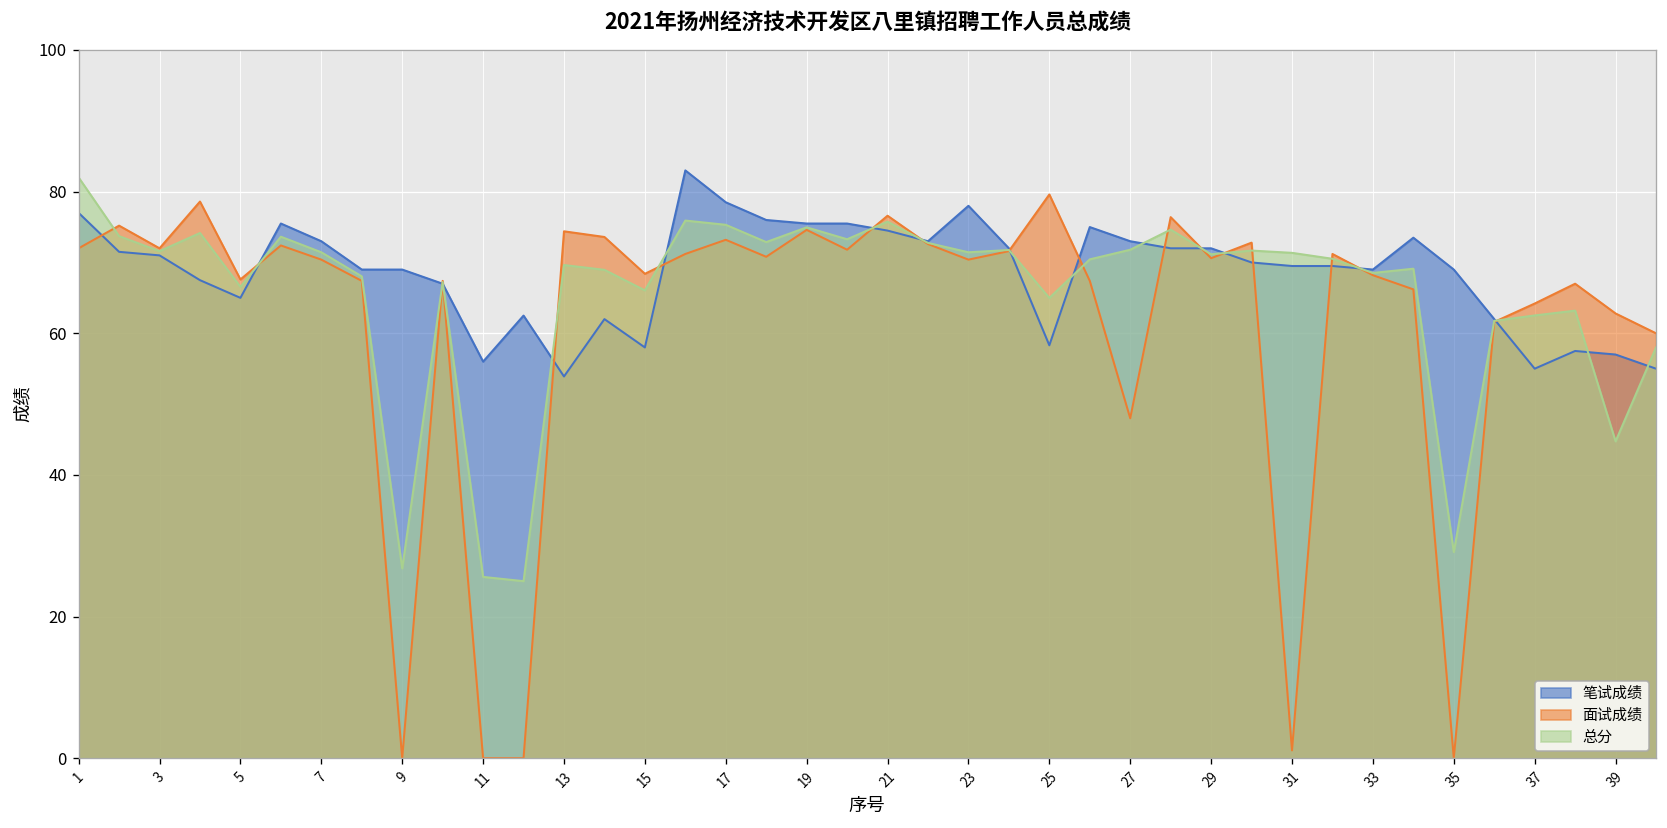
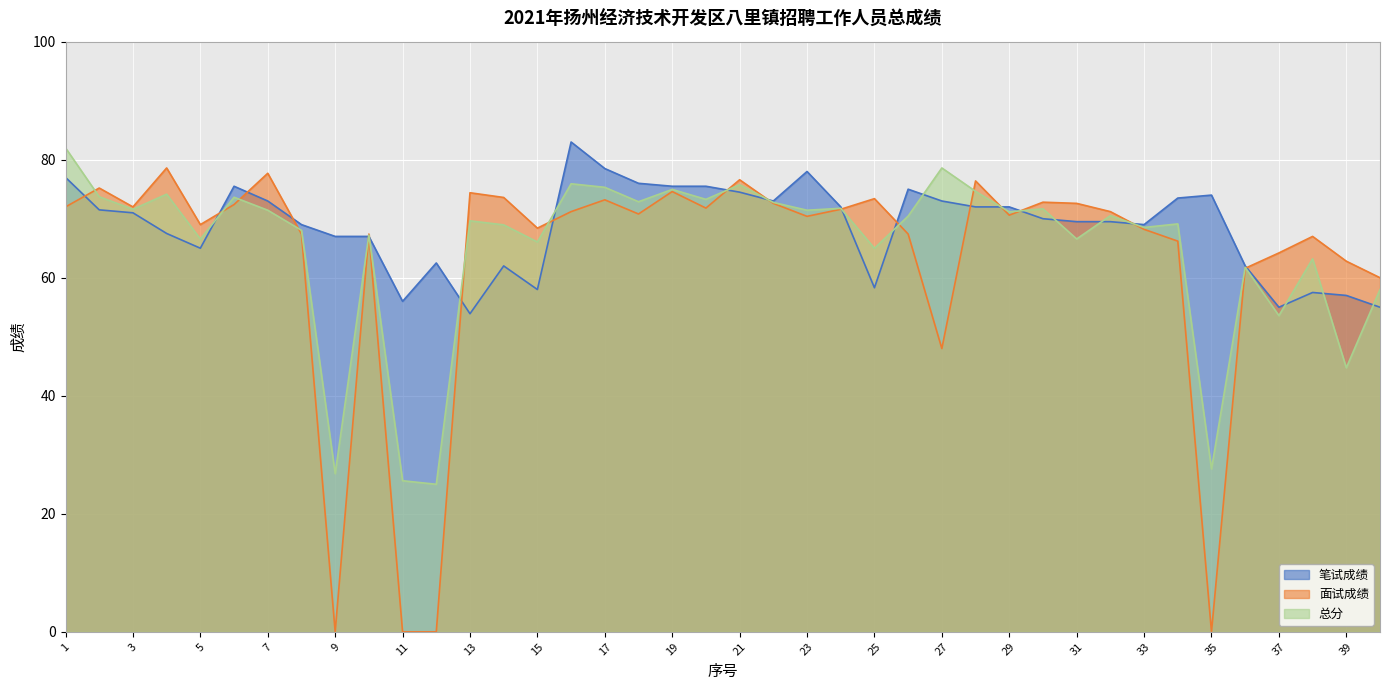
  {
    "笔试成绩": {
      "1": 77,
      "3": 71,
      "5": 65,
      "7": 73,
-     "9": 69,
+     "9": 67,
      "11": 56,
      "13": 54,
      "15": 58,
      "17": 79,
      "19": 76,
      "21": 75,
      "23": 78,
      "25": 58,
      "27": 73,
      "29": 72,
      "31": 70,
      "33": 69,
-     "35": 69,
+     "35": 74,
      "37": 55,
      "39": 57
    },
    "面试成绩": {
      "1": 72,
-     "5": 68,
-     "7": 70,
+     "5": 69,
+     "7": 78,
      "9": 0,
      "11": 0,
      "13": 74,
      "15": 68,
      "17": 73,
      "21": 77,
      "23": 70,
-     "25": 80,
+     "25": 73,
      "27": 48,
      "29": 71,
-     "31": 1,
+     "31": 73,
      "35": 0,
      "37": 64,
      "39": 63
    },
    "总分": {
      "1": 82,
      "5": 67,
      "7": 71,
      "9": 27,
      "11": 26,
      "13": 70,
      "15": 66,
      "17": 75,
      "21": 76,
      "23": 71,
      "25": 65,
-     "27": 72,
+     "27": 79,
      "29": 71,
-     "31": 71,
-     "35": 29,
-     "37": 63,
+     "31": 67,
+     "35": 28,
+     "37": 54,
      "39": 45
    }
  }
